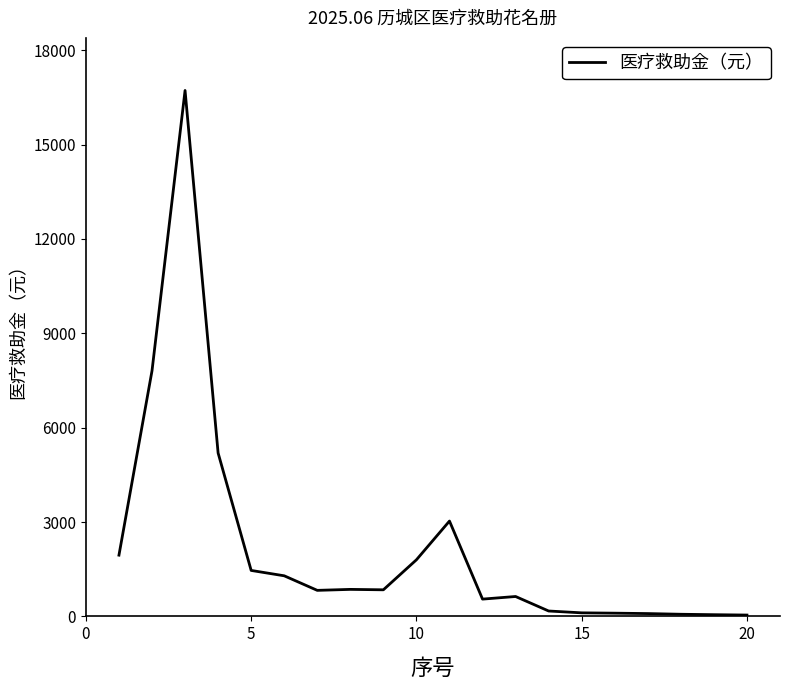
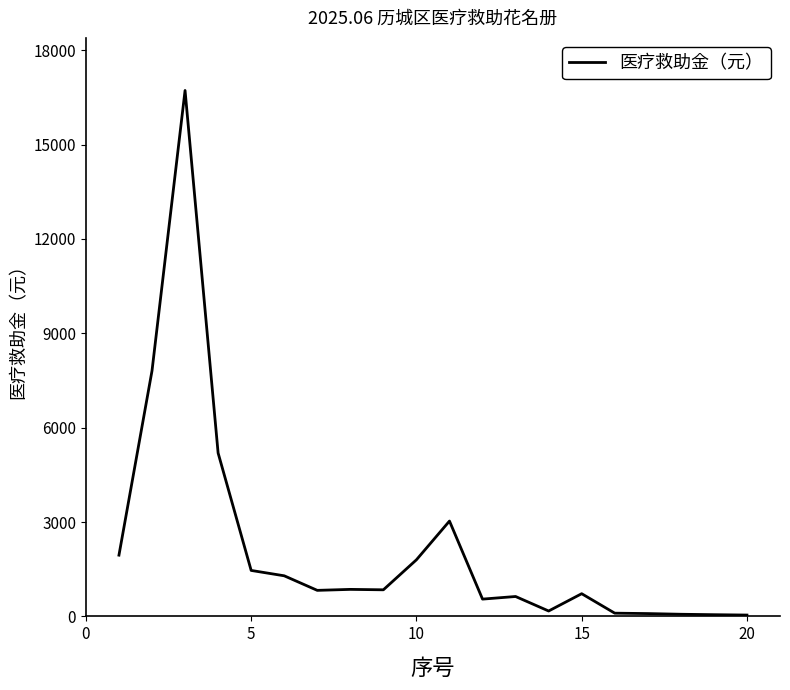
  {
    "5": 1500,
    "10": 1800,
-   "15": 100,
+   "15": 700,
    "20": 0
  }
